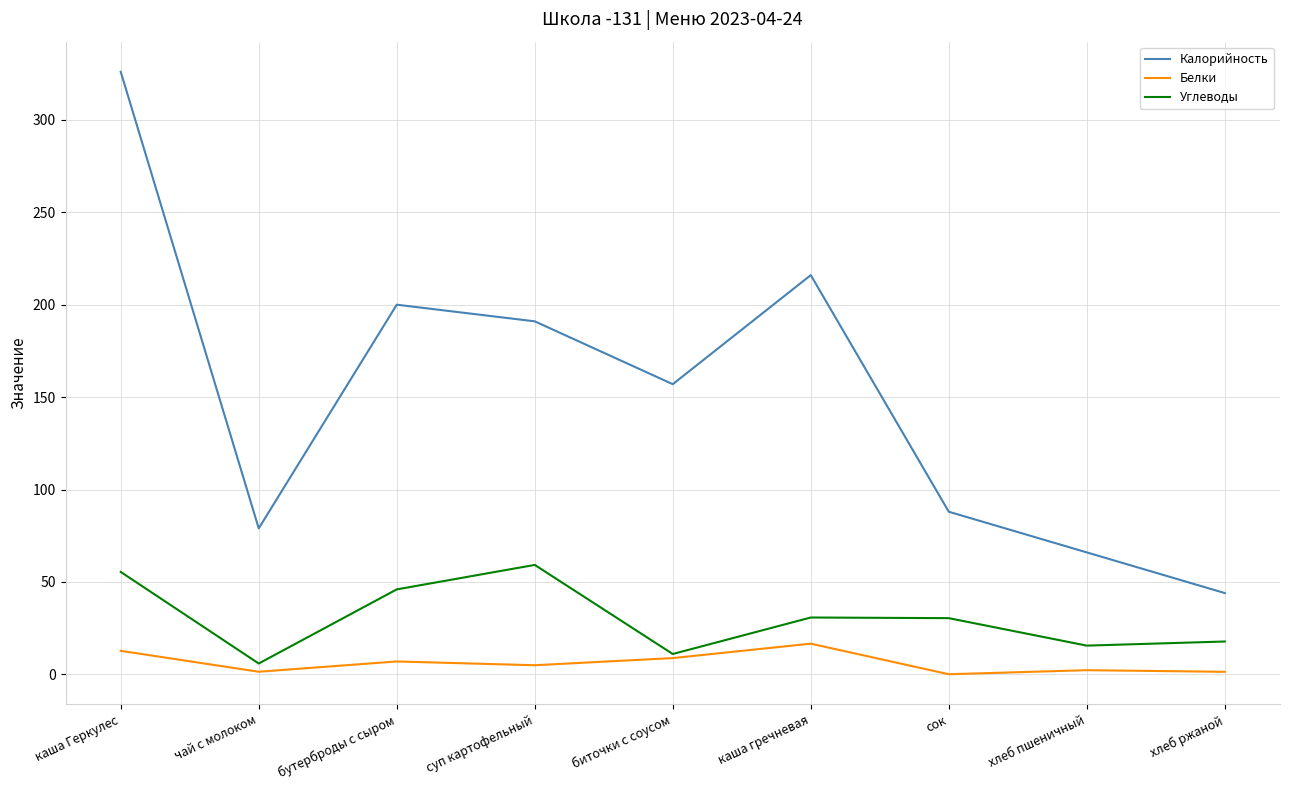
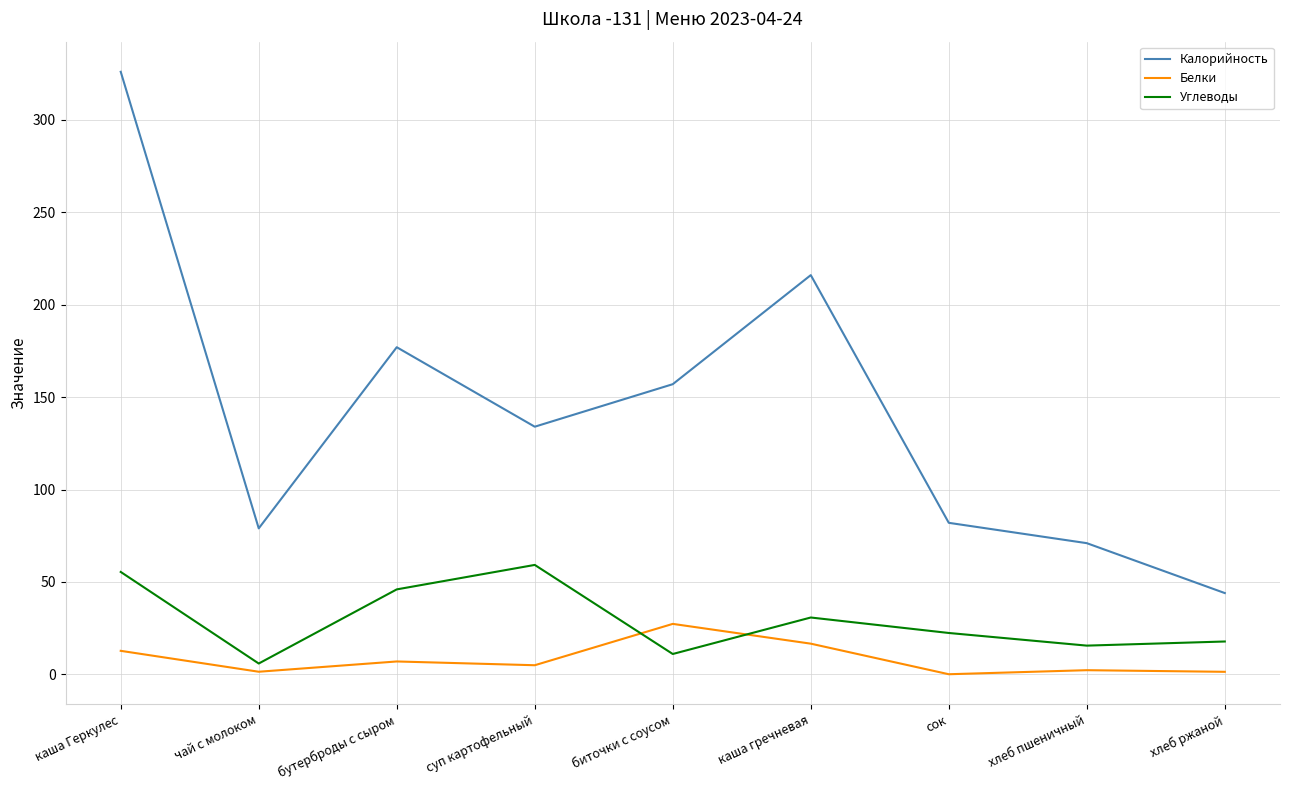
  {
    "Калорийность": {
      "каша Геркулес": 326,
      "чай с молоком": 79,
-     "бутерброды с сыром": 200,
-     "суп картофельный": 191,
+     "бутерброды с сыром": 177,
+     "суп картофельный": 134,
      "биточки с соусом": 157,
      "каша гречневая": 216,
-     "сок": 88,
-     "хлеб пшеничный": 66,
+     "сок": 82,
+     "хлеб пшеничный": 71,
      "хлеб ржаной": 44
    },
    "Белки": {
      "каша Геркулес": 13,
      "чай с молоком": 1,
      "бутерброды с сыром": 7,
      "суп картофельный": 5,
-     "биточки с соусом": 9,
+     "биточки с соусом": 27,
      "каша гречневая": 17,
      "сок": 0,
      "хлеб пшеничный": 2,
      "хлеб ржаной": 1
    },
    "Углеводы": {
      "каша Геркулес": 55,
      "чай с молоком": 6,
      "бутерброды с сыром": 46,
      "суп картофельный": 59,
      "биточки с соусом": 11,
      "каша гречневая": 31,
-     "сок": 30,
+     "сок": 22,
      "хлеб пшеничный": 16,
      "хлеб ржаной": 18
    }
  }
